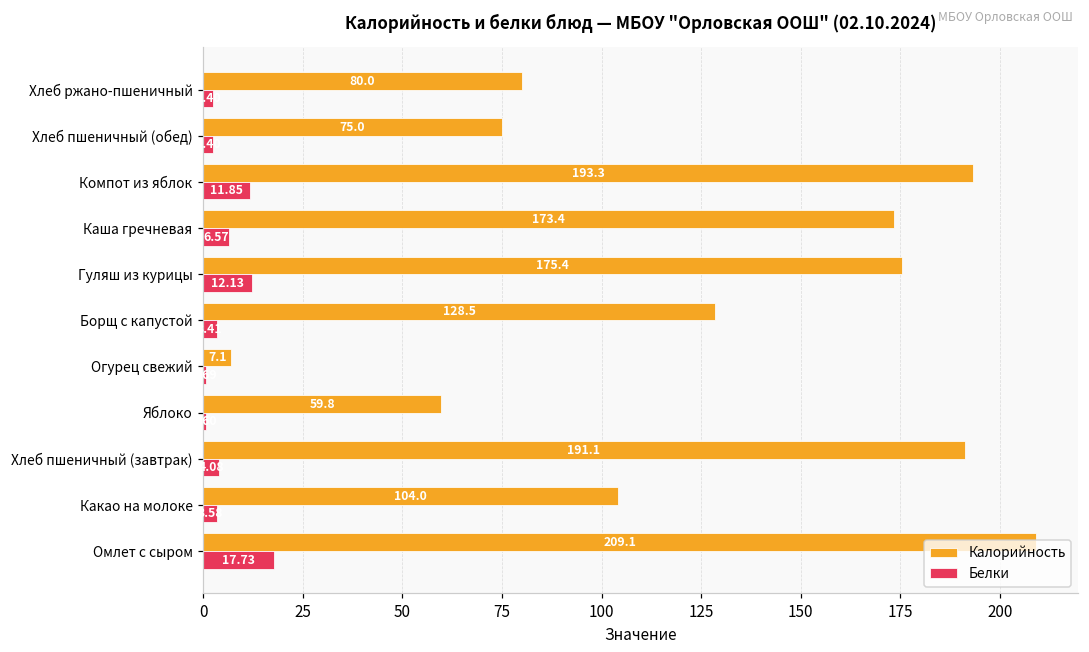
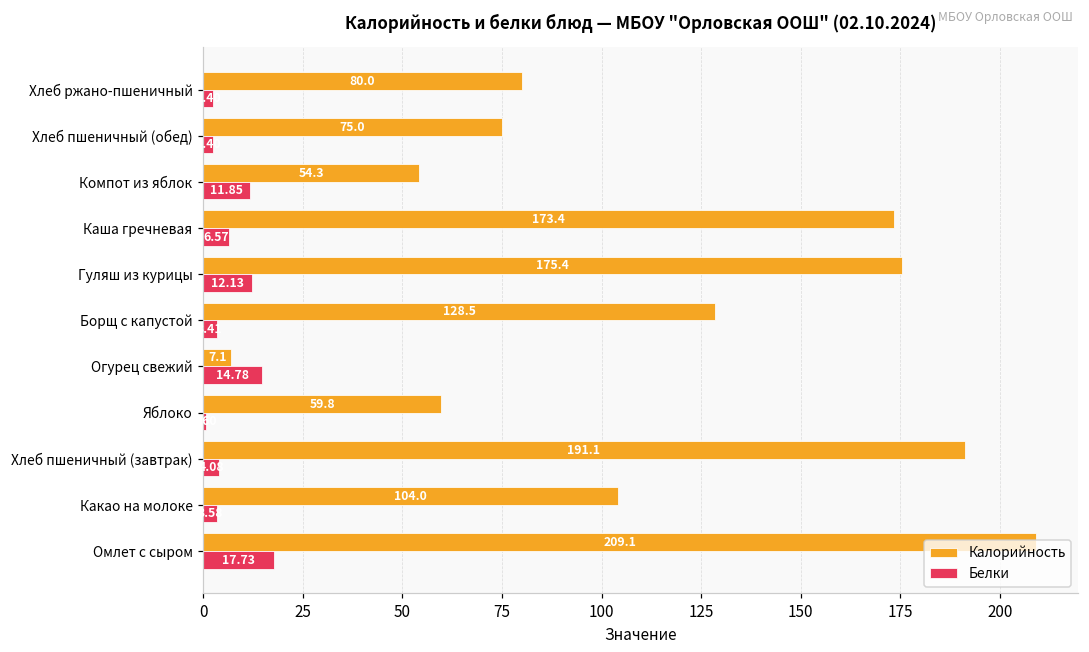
  {
    "Калорийность": {
      "Хлеб ржано-пшеничный": 80.0,
      "Хлеб пшеничный (обед)": 75.0,
-     "Компот из яблок": 193.3,
+     "Компот из яблок": 54.3,
      "Каша гречневая": 173.4,
      "Гуляш из курицы": 175.4,
      "Борщ с капустой": 128.5,
      "Огурец свежий": 7.1,
      "Яблоко": 59.8,
      "Хлеб пшеничный (завтрак)": 191.1,
      "Какао на молоке": 104.0
    },
    "Белки": {
      "Хлеб ржано-пшеничный": 2,
      "Хлеб пшеничный (обед)": 2,
      "Борщ с капустой": 3,
-     "Огурец свежий": 1,
+     "Огурец свежий": 15,
      "Какао на молоке": 4
    }
  }
